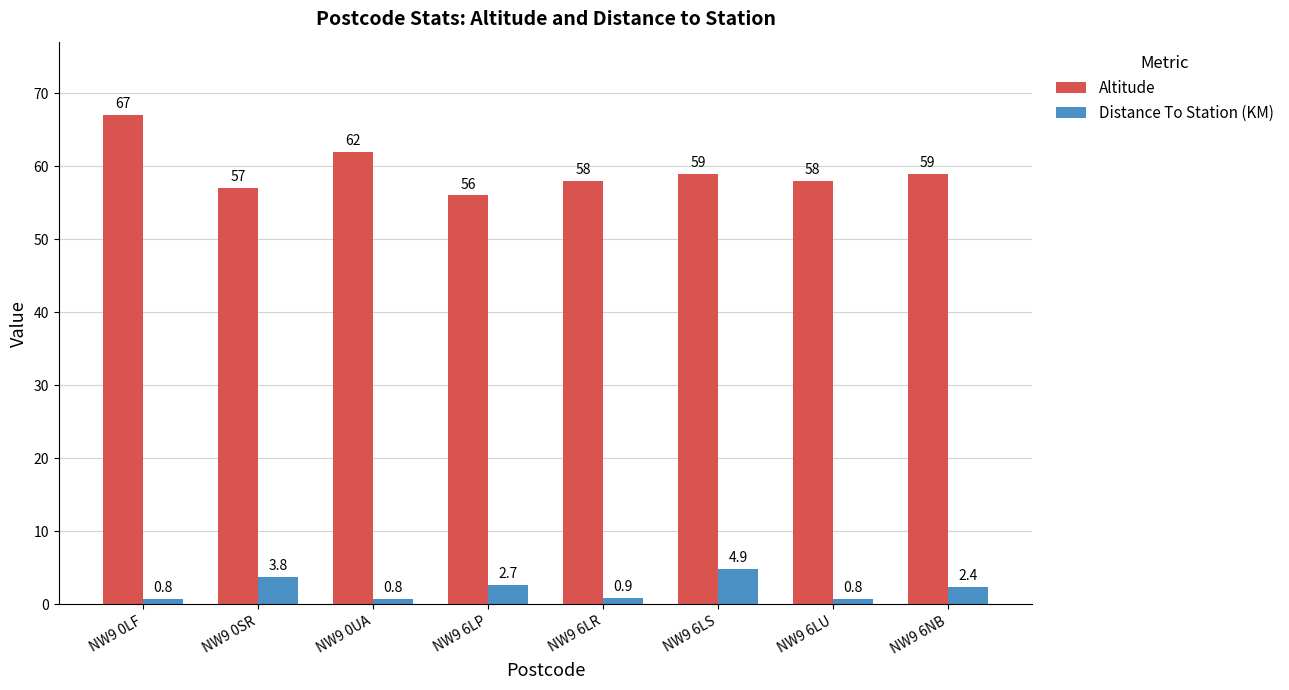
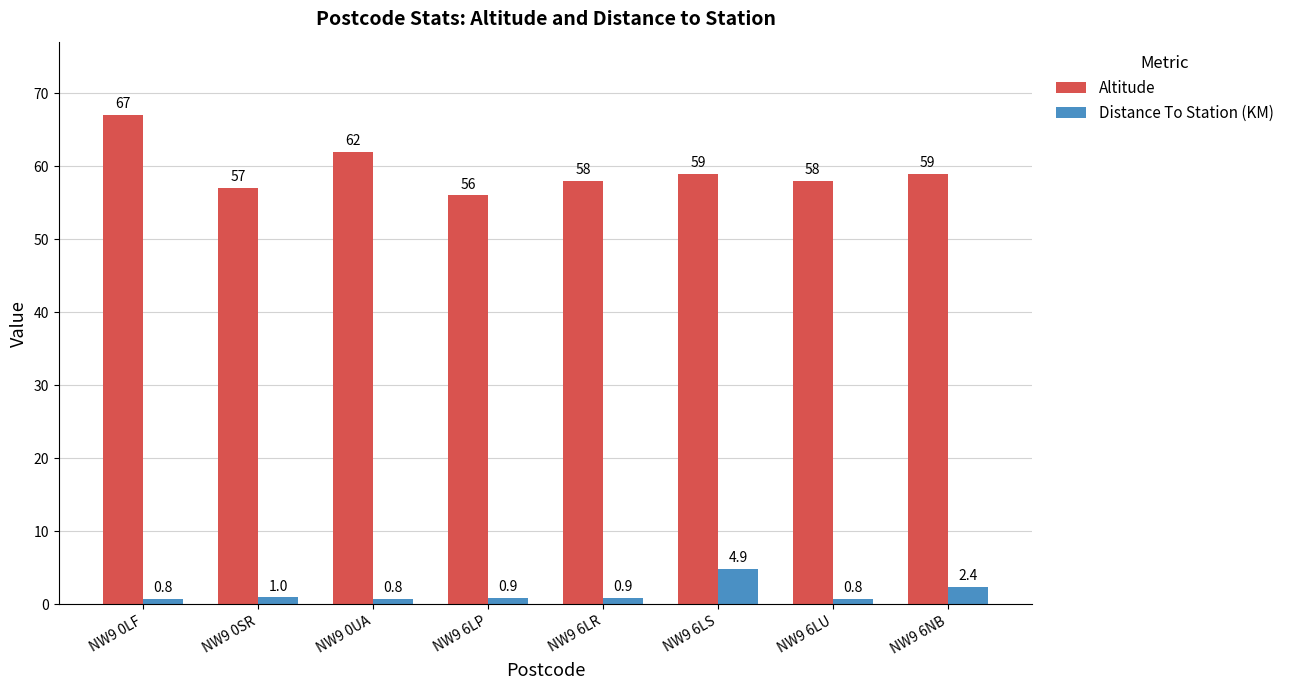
  {
    "Altitude": {
      "NW9 0LF": 67,
      "NW9 0SR": 57,
      "NW9 0UA": 62,
      "NW9 6LP": 56,
      "NW9 6LR": 58,
      "NW9 6LS": 59,
      "NW9 6LU": 58,
      "NW9 6NB": 59
    },
    "Distance To Station (KM)": {
      "NW9 0LF": 0.8,
-     "NW9 0SR": 3.8,
+     "NW9 0SR": 1.0,
      "NW9 0UA": 0.8,
-     "NW9 6LP": 2.7,
+     "NW9 6LP": 0.9,
      "NW9 6LR": 0.9,
      "NW9 6LS": 4.9,
      "NW9 6LU": 0.8,
      "NW9 6NB": 2.4
    }
  }
